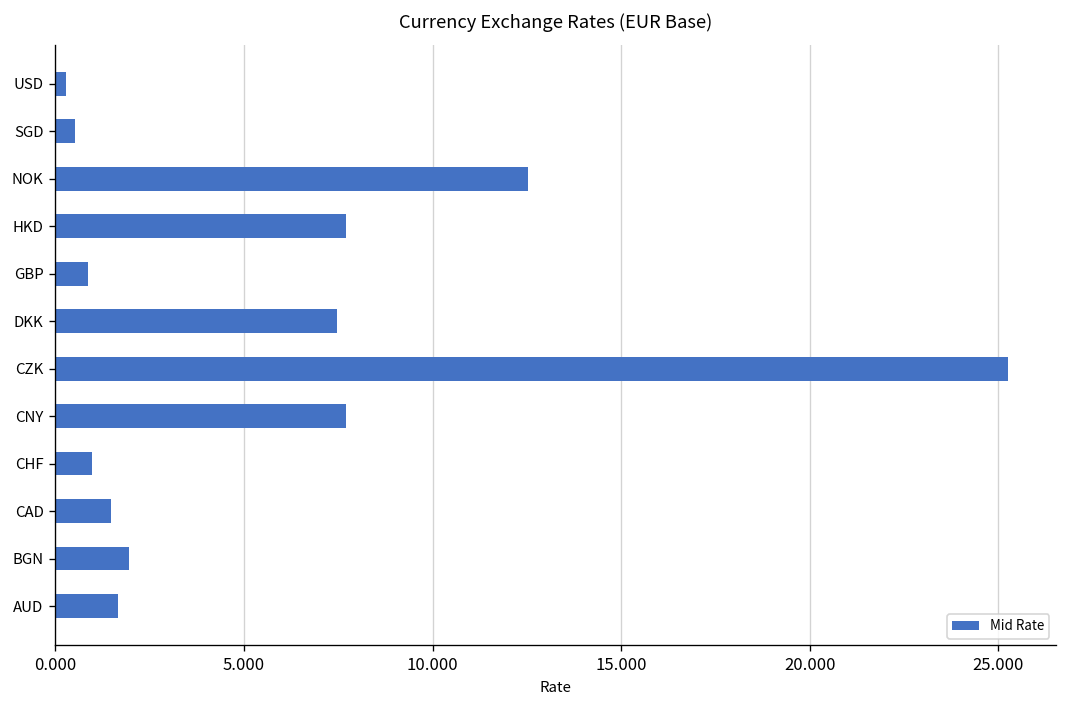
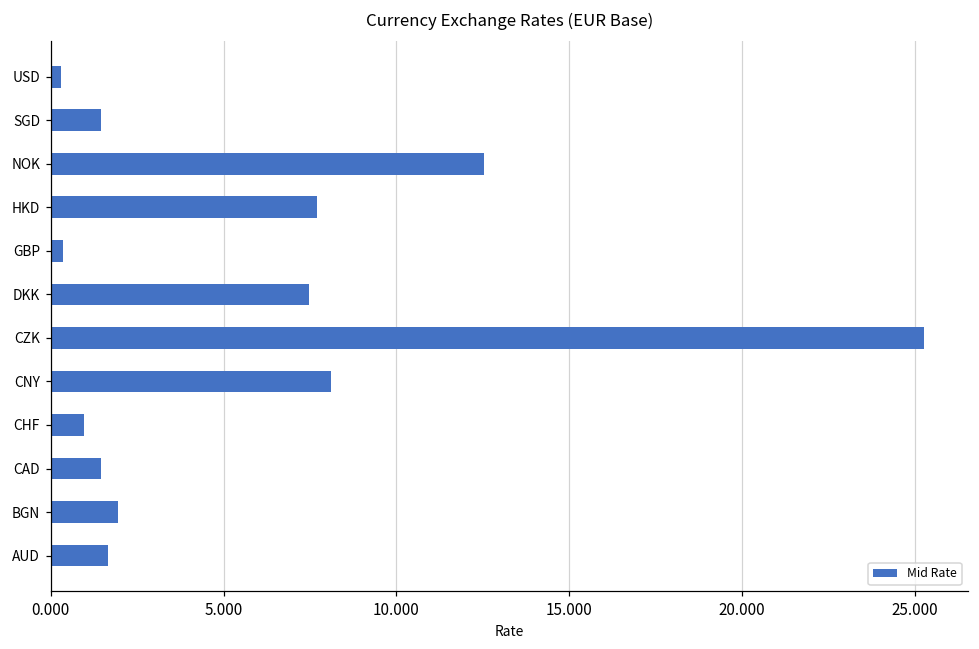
  {
    "USD": 0.3,
-   "SGD": 0.5,
+   "SGD": 1.5,
    "NOK": 12.5,
    "HKD": 7.7,
-   "GBP": 0.9,
+   "GBP": 0.3,
    "DKK": 7.5,
    "CZK": 25.3,
-   "CNY": 7.7,
+   "CNY": 8.1,
    "CHF": 1.0,
    "CAD": 1.5,
    "BGN": 2.0,
    "AUD": 1.7
  }
